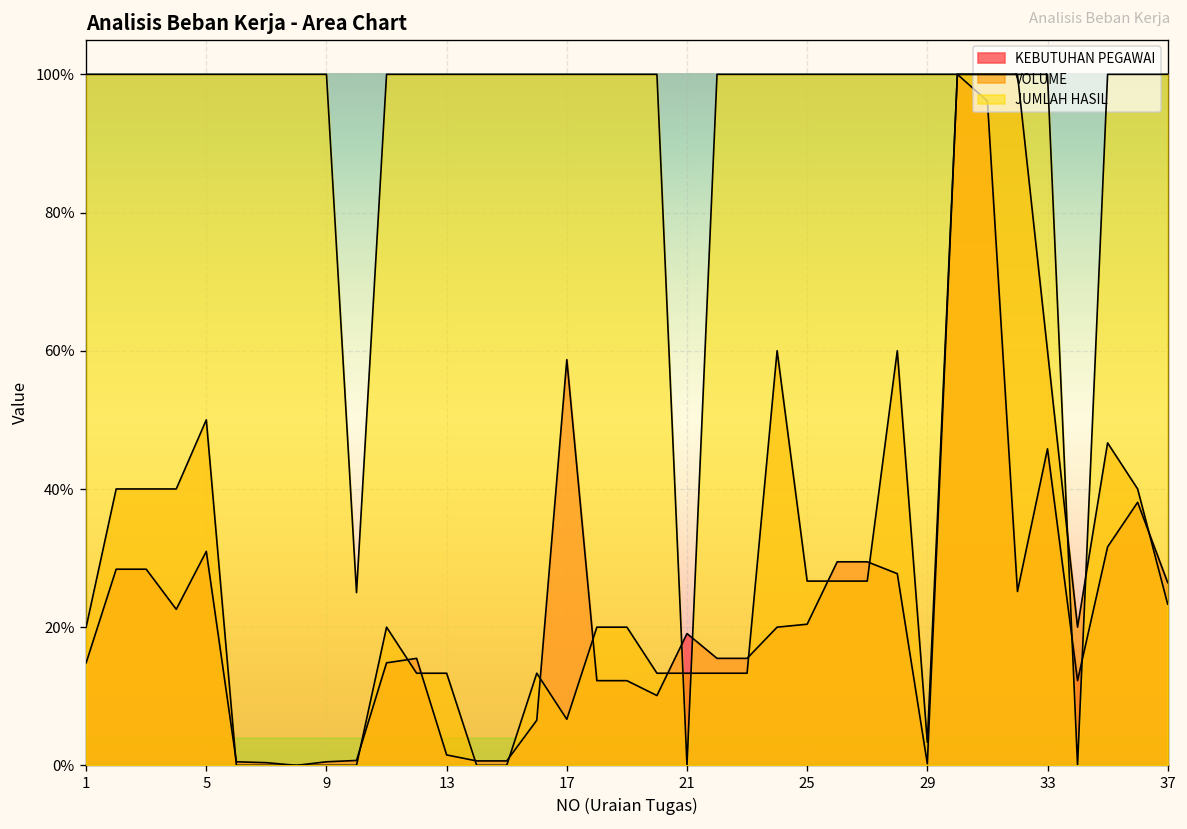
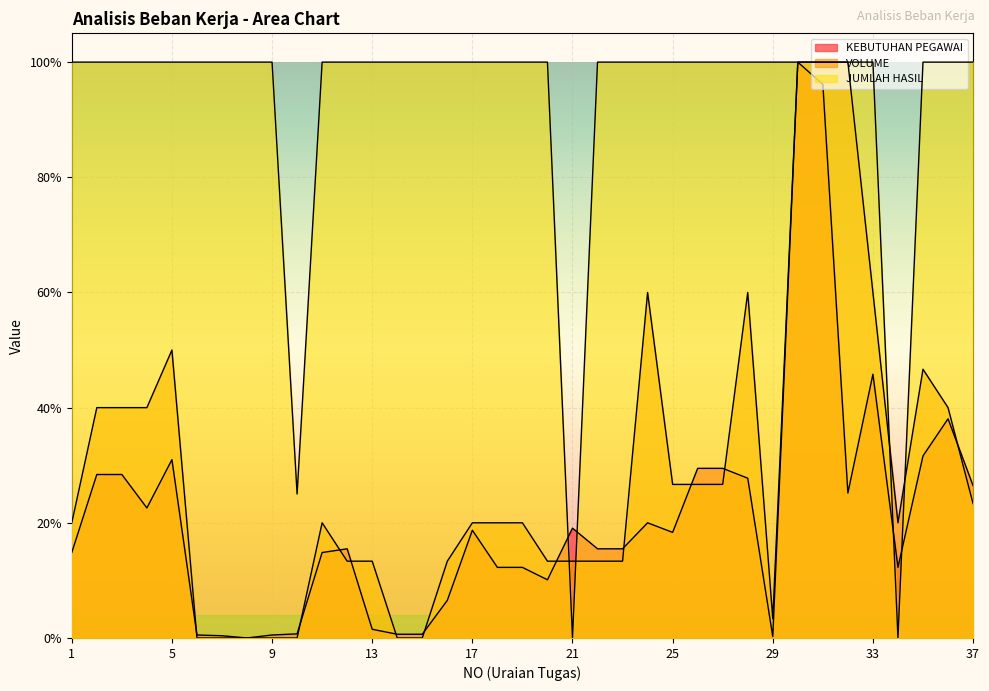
  {
    "KEBUTUHAN PEGAWAI": {
      "1": "15%",
      "5": "31%",
      "9": "1%",
      "13": "2%",
-     "17": "59%",
+     "17": "19%",
      "21": "19%",
-     "25": "20%",
+     "25": "18%",
      "29": "0%",
      "33": "46%",
      "37": "26%"
    },
    "VOLUME": {
      "1": "20%",
      "5": "50%",
      "9": "0%",
      "13": "13%",
-     "17": "7%",
+     "17": "20%",
      "21": "13%",
      "25": "27%",
      "29": "3%",
      "33": "60%",
      "37": "23%"
    },
    "JUMLAH HASIL": {
      "1": "100%",
      "5": "100%",
      "9": "100%",
      "13": "100%",
      "17": "100%",
      "21": "0%",
      "25": "100%",
      "29": "100%",
      "37": "100%"
    }
  }
